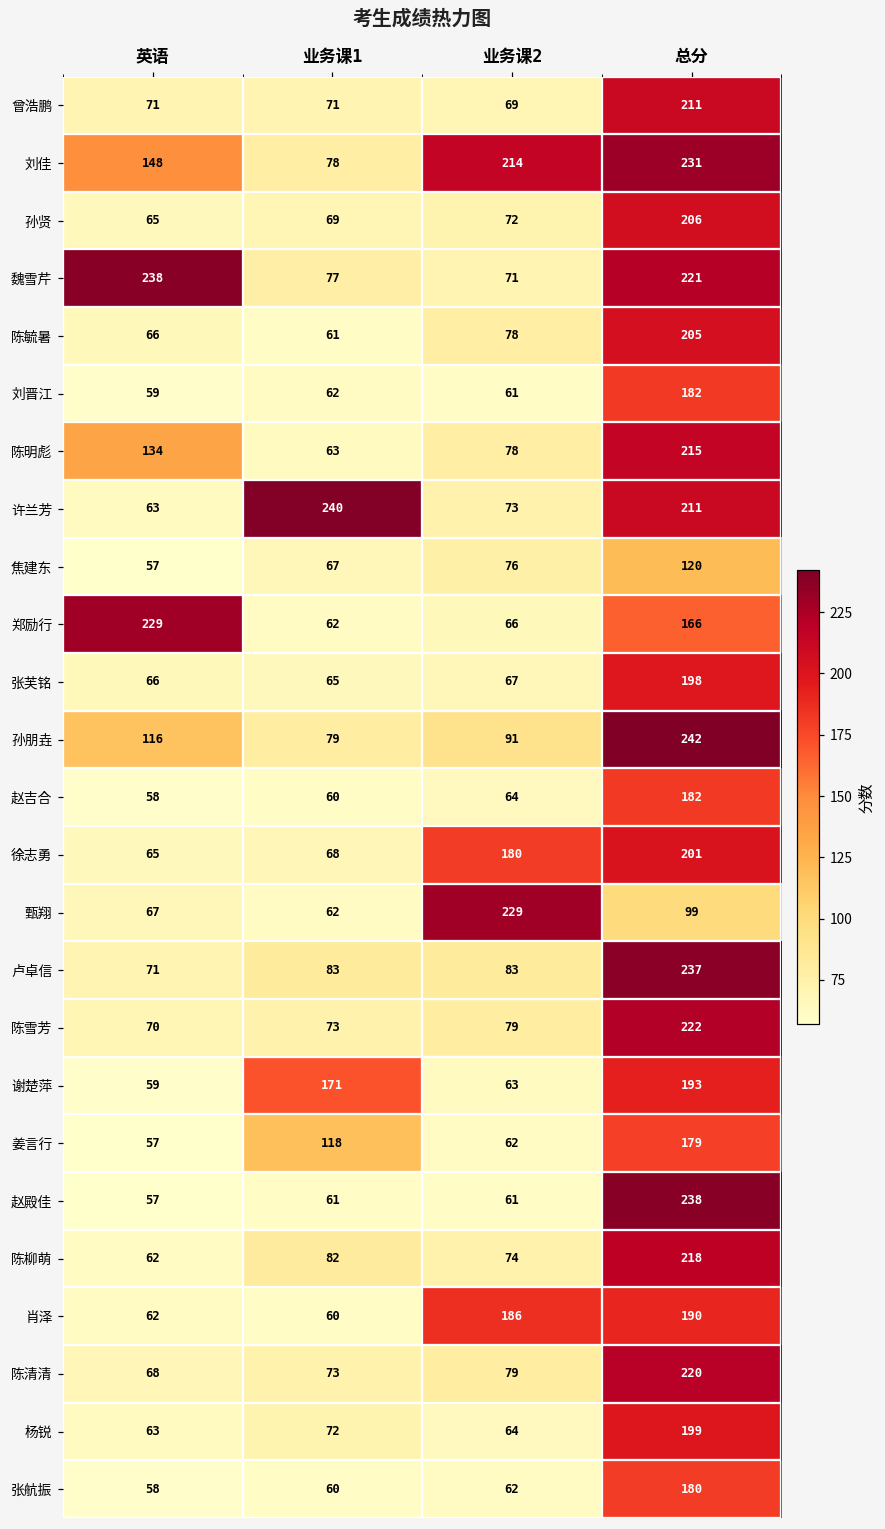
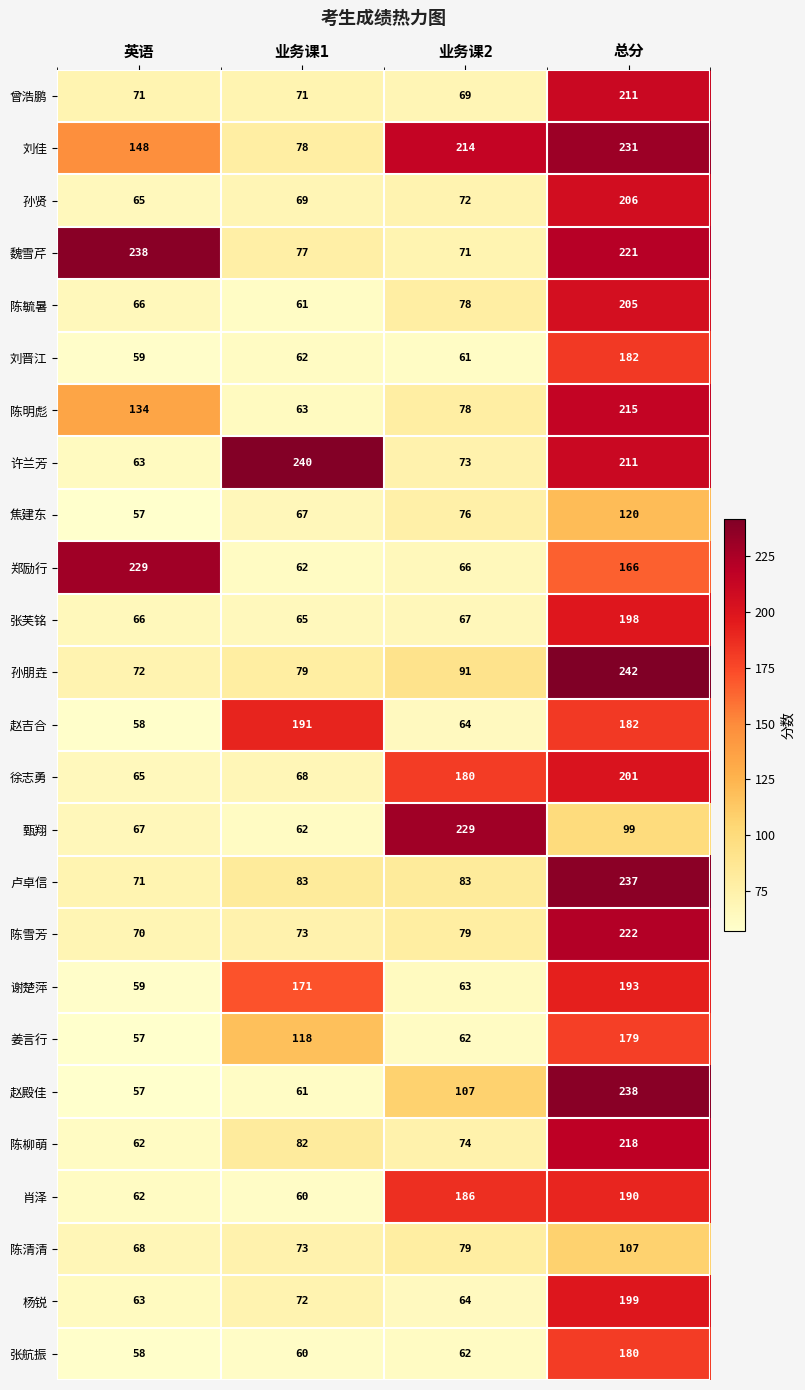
  {
    "曾浩鹏": {
      "英语": 71,
      "业务课1": 71,
      "业务课2": 69,
      "总分": 211
    },
    "刘佳": {
      "英语": 148,
      "业务课1": 78,
      "业务课2": 214,
      "总分": 231
    },
    "孙贤": {
      "英语": 65,
      "业务课1": 69,
      "业务课2": 72,
      "总分": 206
    },
    "魏雪芹": {
      "英语": 238,
      "业务课1": 77,
      "业务课2": 71,
      "总分": 221
    },
    "陈毓暑": {
      "英语": 66,
      "业务课1": 61,
      "业务课2": 78,
      "总分": 205
    },
    "刘晋江": {
      "英语": 59,
      "业务课1": 62,
      "业务课2": 61,
      "总分": 182
    },
    "陈明彪": {
      "英语": 134,
      "业务课1": 63,
      "业务课2": 78,
      "总分": 215
    },
    "许兰芳": {
      "英语": 63,
      "业务课1": 240,
      "业务课2": 73,
      "总分": 211
    },
    "焦建东": {
      "英语": 57,
      "业务课1": 67,
      "业务课2": 76,
      "总分": 120
    },
    "郑励行": {
      "英语": 229,
      "业务课1": 62,
      "业务课2": 66,
      "总分": 166
    },
    "张芙铭": {
      "英语": 66,
      "业务课1": 65,
      "业务课2": 67,
      "总分": 198
    },
    "孙朋垚": {
-     "英语": 116,
+     "英语": 72,
      "业务课1": 79,
      "业务课2": 91,
      "总分": 242
    },
    "赵吉合": {
      "英语": 58,
-     "业务课1": 60,
+     "业务课1": 191,
      "业务课2": 64,
      "总分": 182
    },
    "徐志勇": {
      "英语": 65,
      "业务课1": 68,
      "业务课2": 180,
      "总分": 201
    },
    "甄翔": {
      "英语": 67,
      "业务课1": 62,
      "业务课2": 229,
      "总分": 99
    },
    "卢卓信": {
      "英语": 71,
      "业务课1": 83,
      "业务课2": 83,
      "总分": 237
    },
    "陈雪芳": {
      "英语": 70,
      "业务课1": 73,
      "业务课2": 79,
      "总分": 222
    },
    "谢楚萍": {
      "英语": 59,
      "业务课1": 171,
      "业务课2": 63,
      "总分": 193
    },
    "姜言行": {
      "英语": 57,
      "业务课1": 118,
      "业务课2": 62,
      "总分": 179
    },
    "赵殿佳": {
      "英语": 57,
      "业务课1": 61,
-     "业务课2": 61,
+     "业务课2": 107,
      "总分": 238
    },
    "陈柳萌": {
      "英语": 62,
      "业务课1": 82,
      "业务课2": 74,
      "总分": 218
    },
    "肖泽": {
      "英语": 62,
      "业务课1": 60,
      "业务课2": 186,
      "总分": 190
    },
    "陈清清": {
      "英语": 68,
      "业务课1": 73,
      "业务课2": 79,
-     "总分": 220
+     "总分": 107
    },
    "杨锐": {
      "英语": 63,
      "业务课1": 72,
      "业务课2": 64,
      "总分": 199
    },
    "张航振": {
      "英语": 58,
      "业务课1": 60,
      "业务课2": 62,
      "总分": 180
    }
  }
